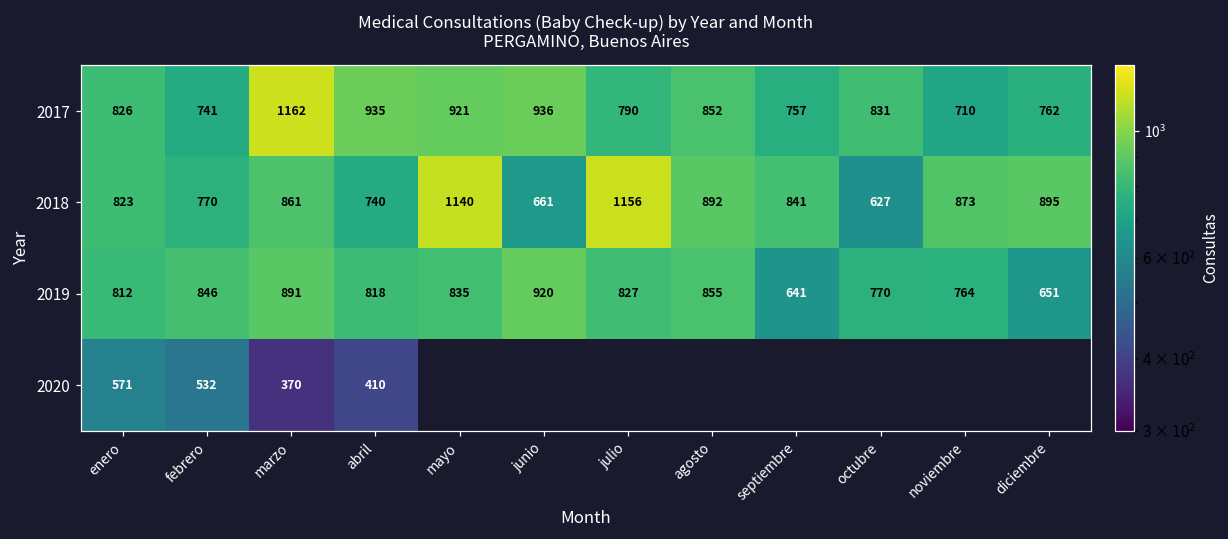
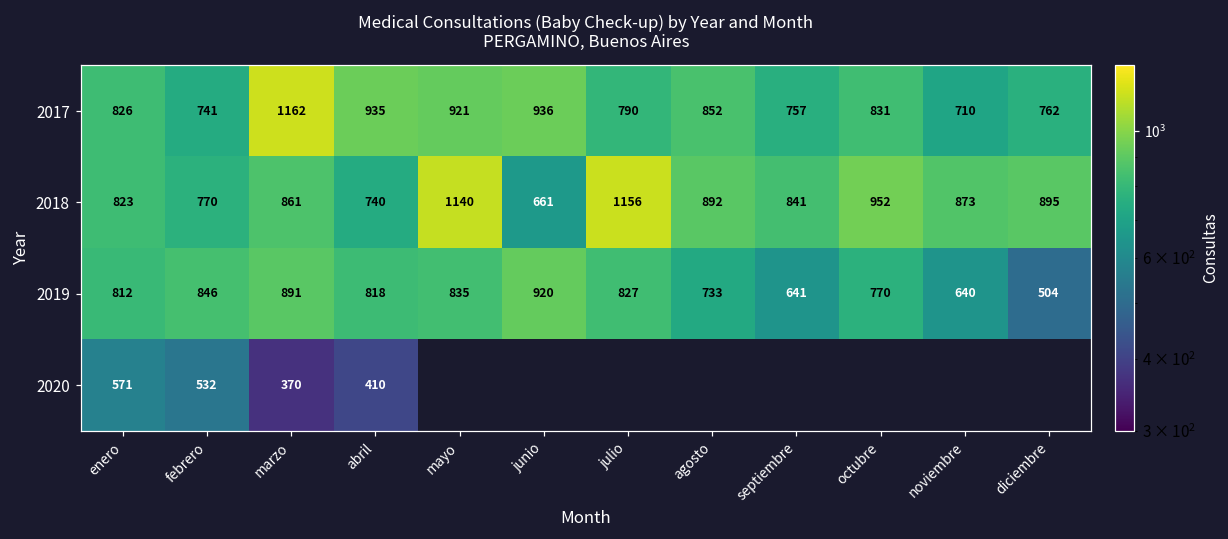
  {
    "2017": {
      "enero": 826,
      "febrero": 741,
      "marzo": 1162,
      "abril": 935,
      "mayo": 921,
      "junio": 936,
      "julio": 790,
      "agosto": 852,
      "septiembre": 757,
      "octubre": 831,
      "noviembre": 710,
      "diciembre": 762
    },
    "2018": {
      "enero": 823,
      "febrero": 770,
      "marzo": 861,
      "abril": 740,
      "mayo": 1140,
      "junio": 661,
      "julio": 1156,
      "agosto": 892,
      "septiembre": 841,
-     "octubre": 627,
+     "octubre": 952,
      "noviembre": 873,
      "diciembre": 895
    },
    "2019": {
      "enero": 812,
      "febrero": 846,
      "marzo": 891,
      "abril": 818,
      "mayo": 835,
      "junio": 920,
      "julio": 827,
-     "agosto": 855,
+     "agosto": 733,
      "septiembre": 641,
      "octubre": 770,
-     "noviembre": 764,
-     "diciembre": 651
+     "noviembre": 640,
+     "diciembre": 504
    },
    "2020": {
      "enero": 571,
      "febrero": 532,
      "marzo": 370,
      "abril": 410
    }
  }
